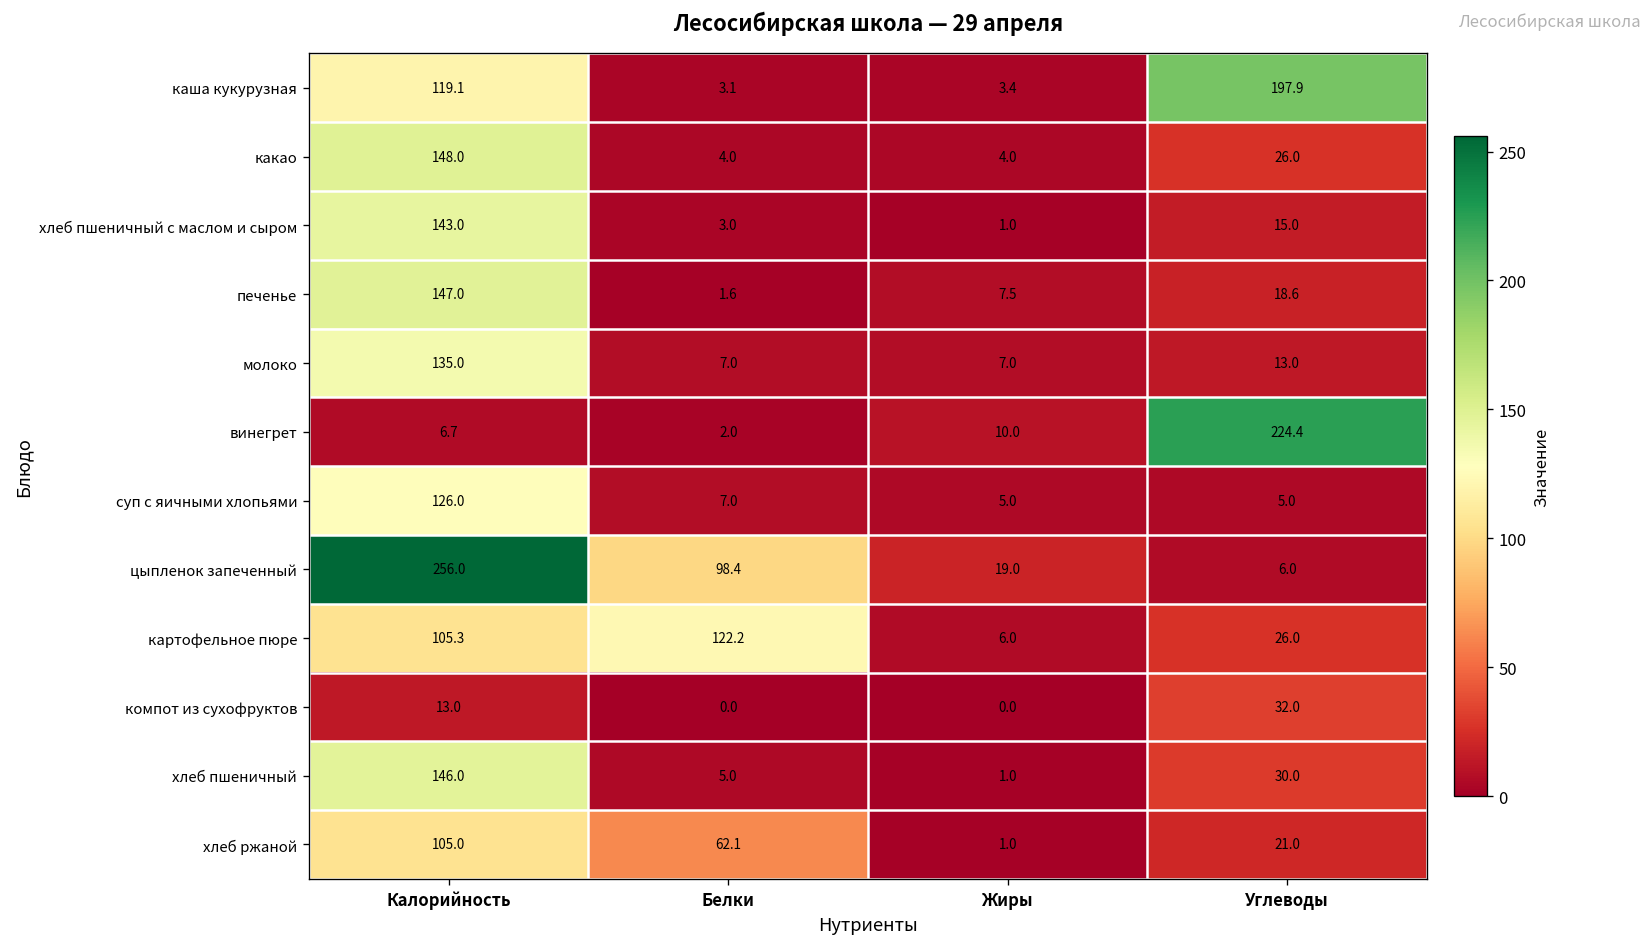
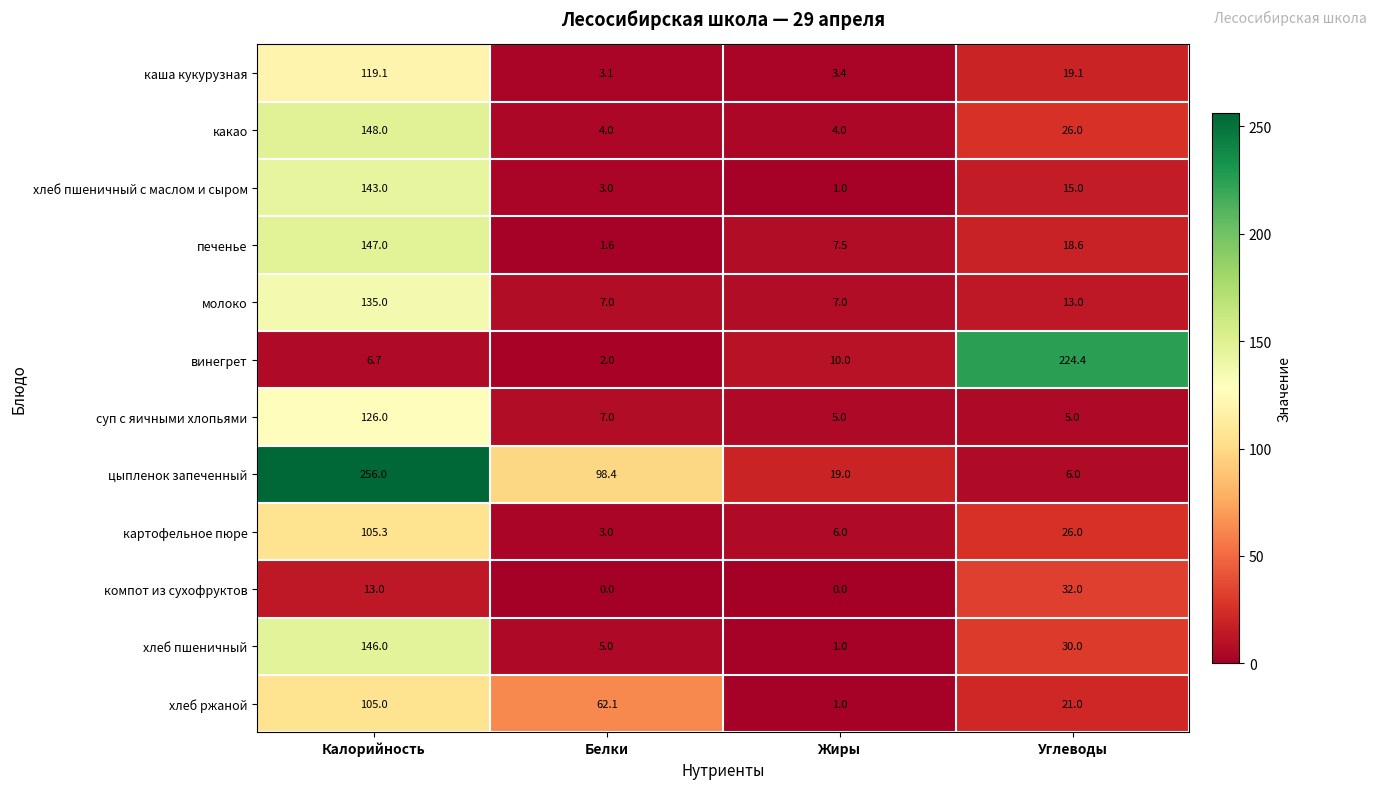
  {
    "каша кукурузная": {
      "Калорийность": 119.1,
      "Белки": 3.1,
      "Жиры": 3.4,
-     "Углеводы": 197.9
+     "Углеводы": 19.1
    },
    "какао": {
      "Калорийность": 148.0,
      "Белки": 4.0,
      "Жиры": 4.0,
      "Углеводы": 26.0
    },
    "хлеб пшеничный с маслом и сыром": {
      "Калорийность": 143.0,
      "Белки": 3.0,
      "Жиры": 1.0,
      "Углеводы": 15.0
    },
    "печенье": {
      "Калорийность": 147.0,
      "Белки": 1.6,
      "Жиры": 7.5,
      "Углеводы": 18.6
    },
    "молоко": {
      "Калорийность": 135.0,
      "Белки": 7.0,
      "Жиры": 7.0,
      "Углеводы": 13.0
    },
    "винегрет": {
      "Калорийность": 6.7,
      "Белки": 2.0,
      "Жиры": 10.0,
      "Углеводы": 224.4
    },
    "суп с яичными хлопьями": {
      "Калорийность": 126.0,
      "Белки": 7.0,
      "Жиры": 5.0,
      "Углеводы": 5.0
    },
    "цыпленок запеченный": {
      "Калорийность": 256.0,
      "Белки": 98.4,
      "Жиры": 19.0,
      "Углеводы": 6.0
    },
    "картофельное пюре": {
      "Калорийность": 105.3,
-     "Белки": 122.2,
+     "Белки": 3.0,
      "Жиры": 6.0,
      "Углеводы": 26.0
    },
    "компот из сухофруктов": {
      "Калорийность": 13.0,
      "Белки": 0.0,
      "Жиры": 0.0,
      "Углеводы": 32.0
    },
    "хлеб пшеничный": {
      "Калорийность": 146.0,
      "Белки": 5.0,
      "Жиры": 1.0,
      "Углеводы": 30.0
    },
    "хлеб ржаной": {
      "Калорийность": 105.0,
      "Белки": 62.1,
      "Жиры": 1.0,
      "Углеводы": 21.0
    }
  }
